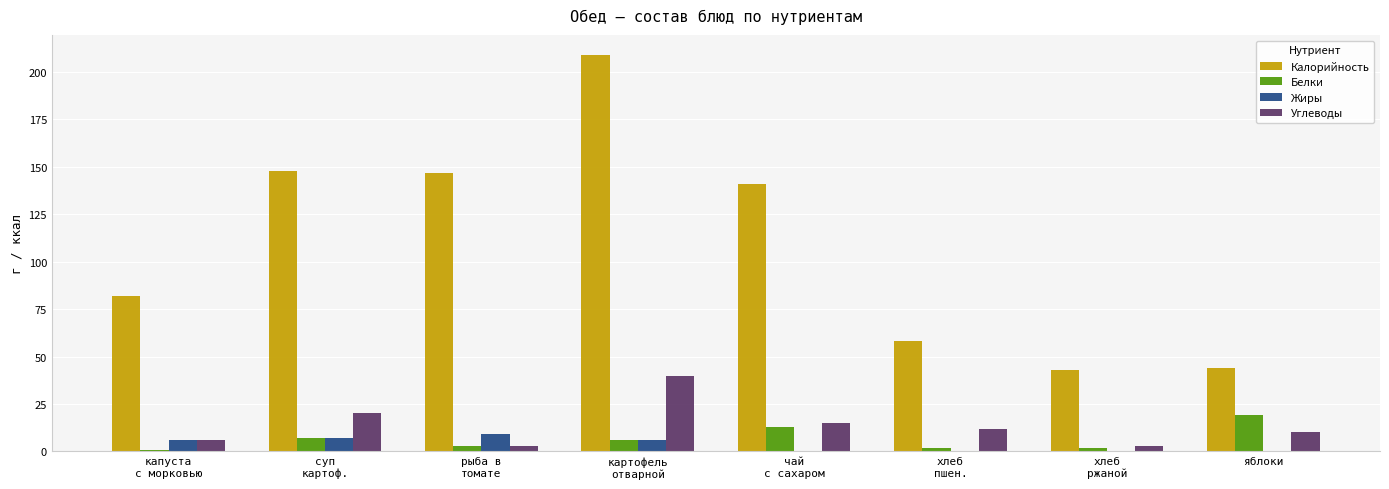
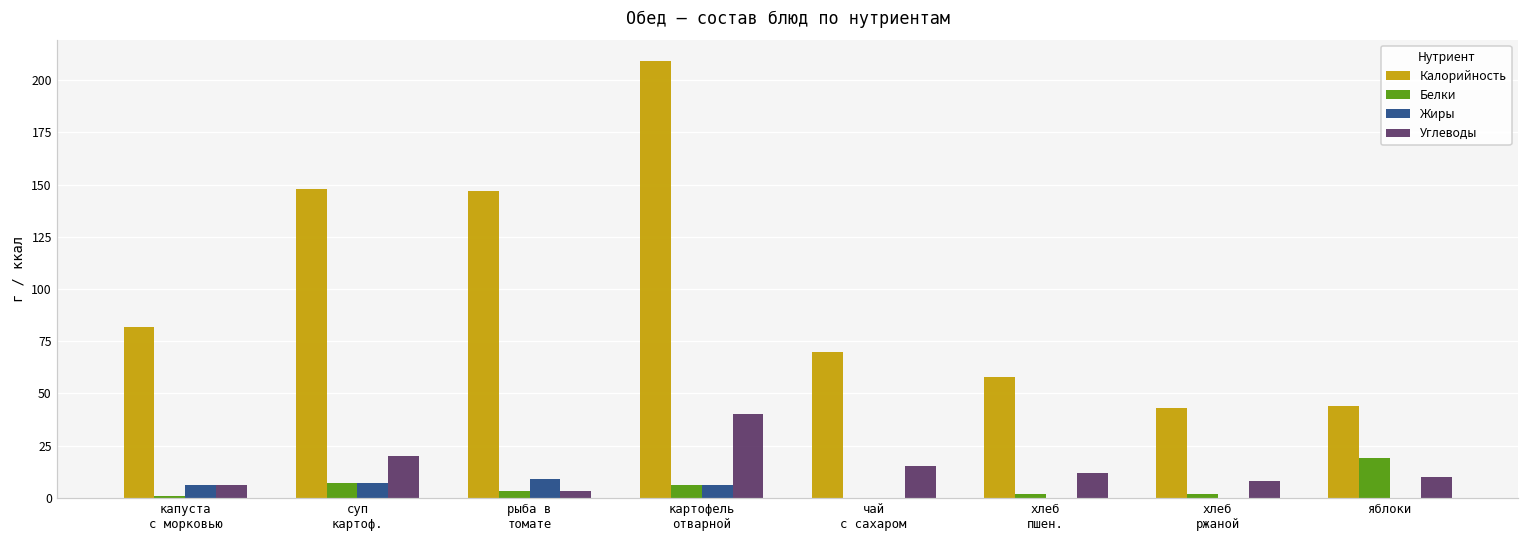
  {
    "Калорийность": {
      "капуста с морковью": 82,
      "суп картоф.": 148,
      "рыба в томате": 147,
      "картофель отварной": 209,
-     "чай с сахаром": 141,
+     "чай с сахаром": 70,
      "хлеб пшен.": 58,
      "хлеб ржаной": 43,
      "яблоки": 44
    },
    "Белки": {
      "суп картоф.": 7,
      "рыба в томате": 3,
      "картофель отварной": 6,
-     "чай с сахаром": 13,
+     "чай с сахаром": 0,
      "хлеб пшен.": 2,
      "хлеб ржаной": 2,
      "яблоки": 19
    },
    "Жиры": {
      "капуста с морковью": 6,
      "суп картоф.": 7,
      "рыба в томате": 9,
      "картофель отварной": 6,
      "чай с сахаром": 0,
      "хлеб пшен.": 0,
      "хлеб ржаной": 0,
      "яблоки": 0
    },
    "Углеводы": {
      "капуста с морковью": 6,
      "суп картоф.": 20,
      "рыба в томате": 3,
      "картофель отварной": 40,
      "чай с сахаром": 15,
      "хлеб пшен.": 12,
-     "хлеб ржаной": 3,
+     "хлеб ржаной": 8,
      "яблоки": 10
    }
  }
